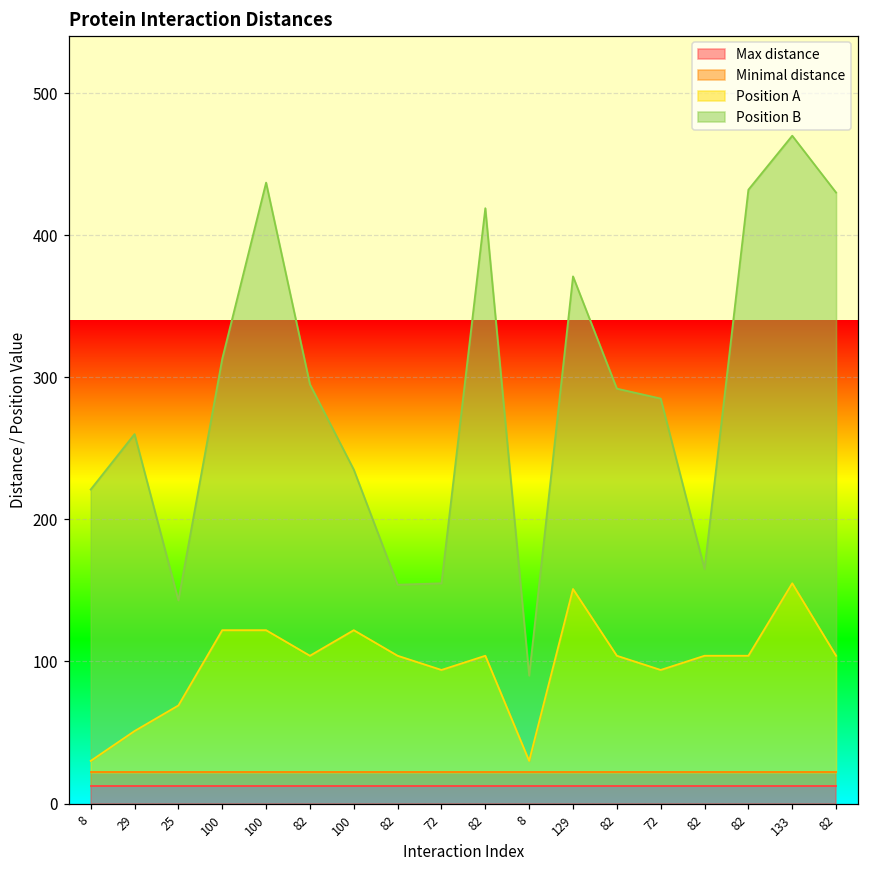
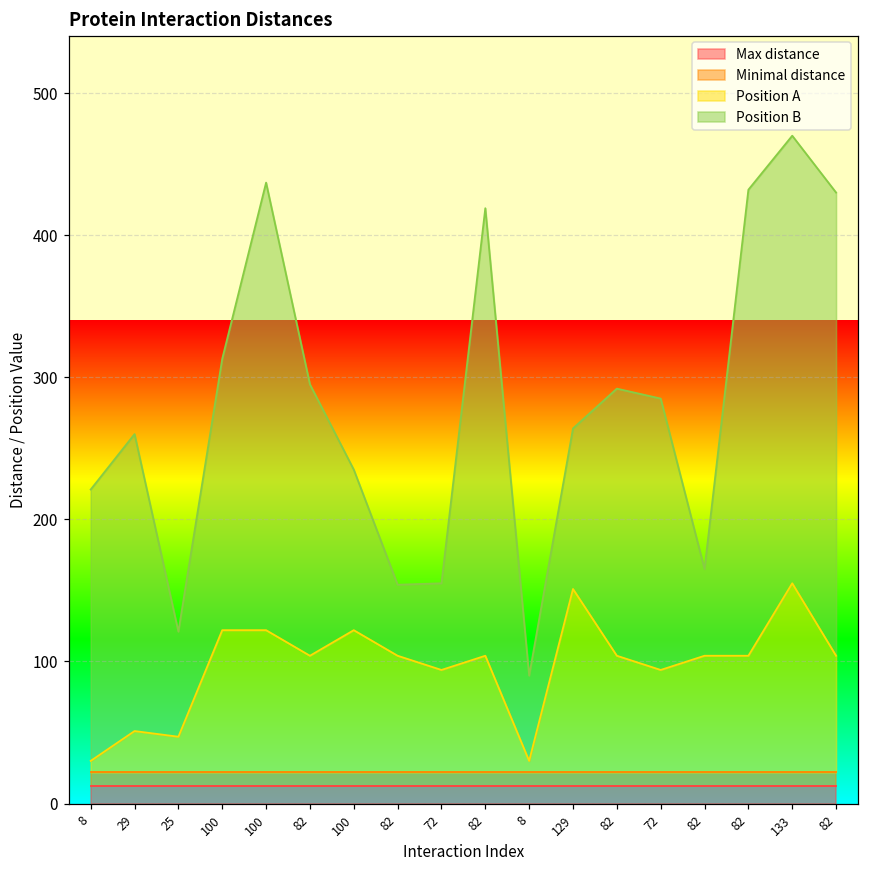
  {
    "Max distance": {
      "29": 12,
      "25": 12,
      "129": 12,
      "133": 12
    },
    "Position A": {
-     "25": 69
+     "25": 47
    },
    "Position B": {
      "25": 74,
-     "129": 220
+     "129": 113
    }
  }
